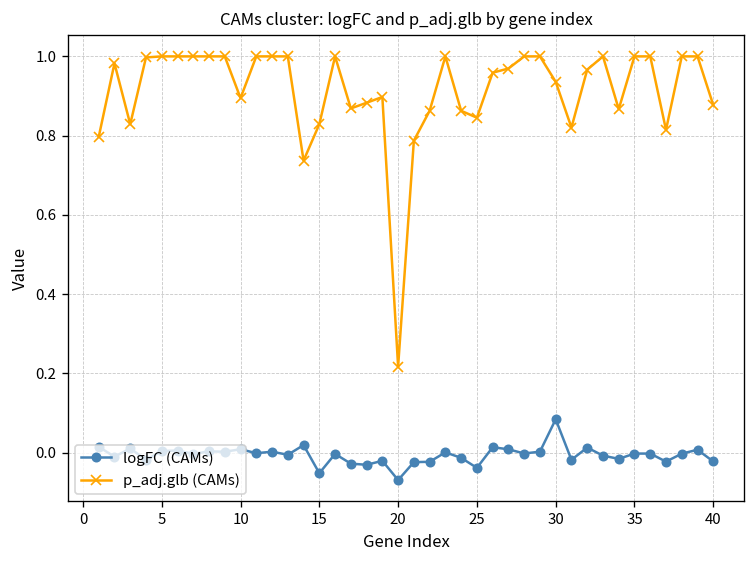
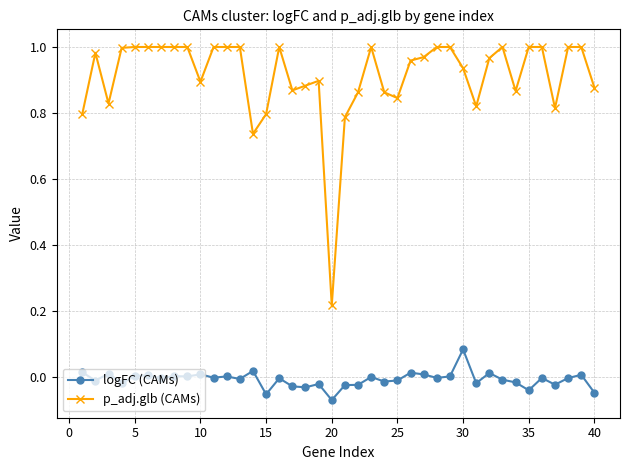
  {
    "logFC (CAMs)": {
      "15": -0.05,
      "20": -0.07,
-     "25": -0.04,
+     "25": -0.01,
      "30": 0.08,
-     "35": 0.00,
-     "40": -0.02
+     "35": -0.04,
+     "40": -0.05
    },
    "p_adj.glb (CAMs)": {
      "5": 1.00,
      "10": 0.89,
-     "15": 0.83,
+     "15": 0.80,
      "20": 0.22,
      "25": 0.85,
      "30": 0.94,
      "35": 1.00,
      "40": 0.88
    }
  }
